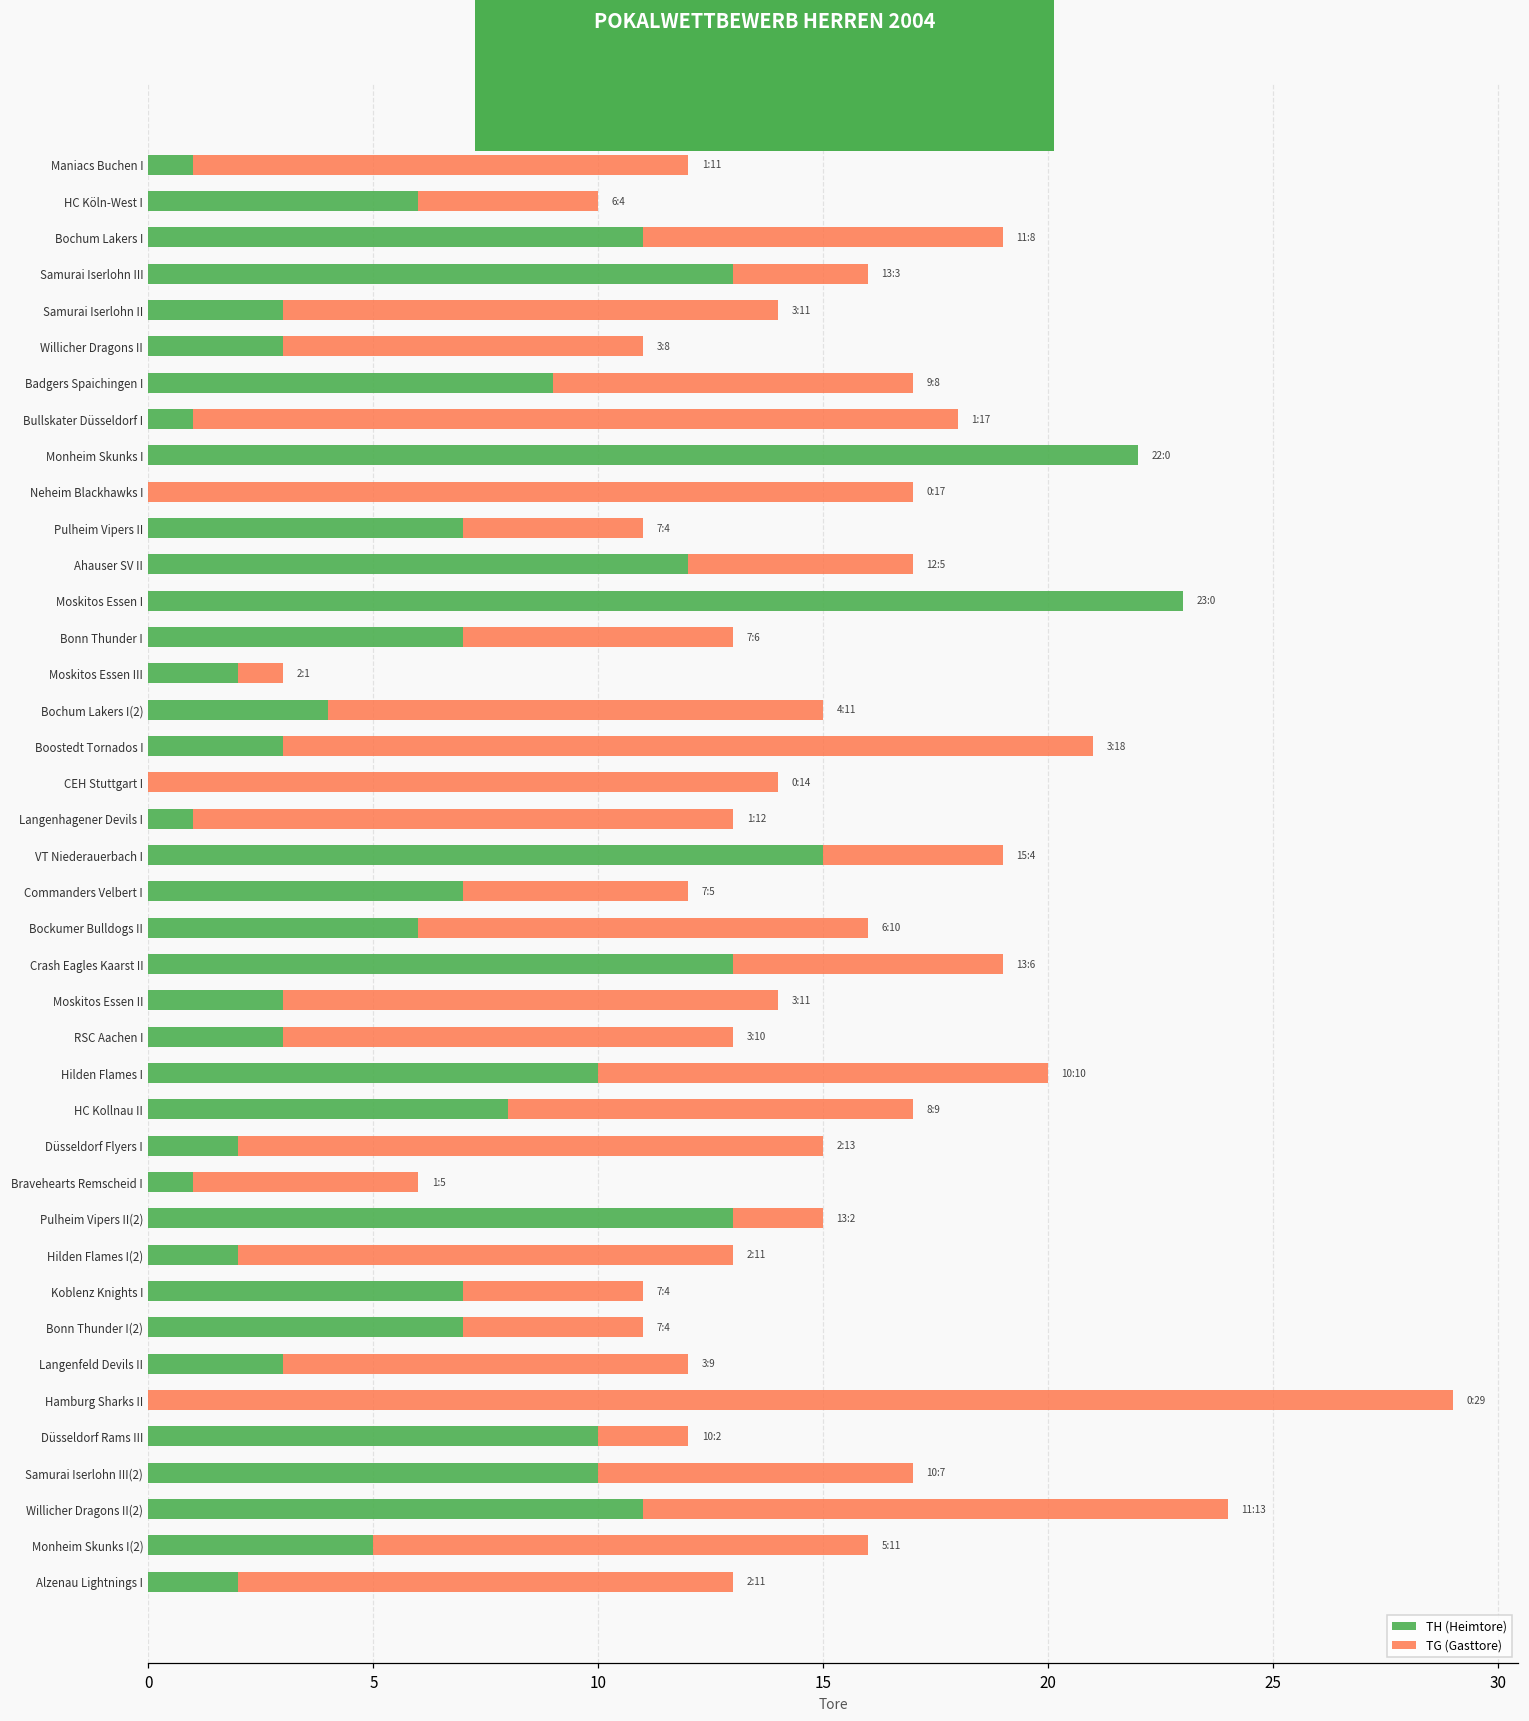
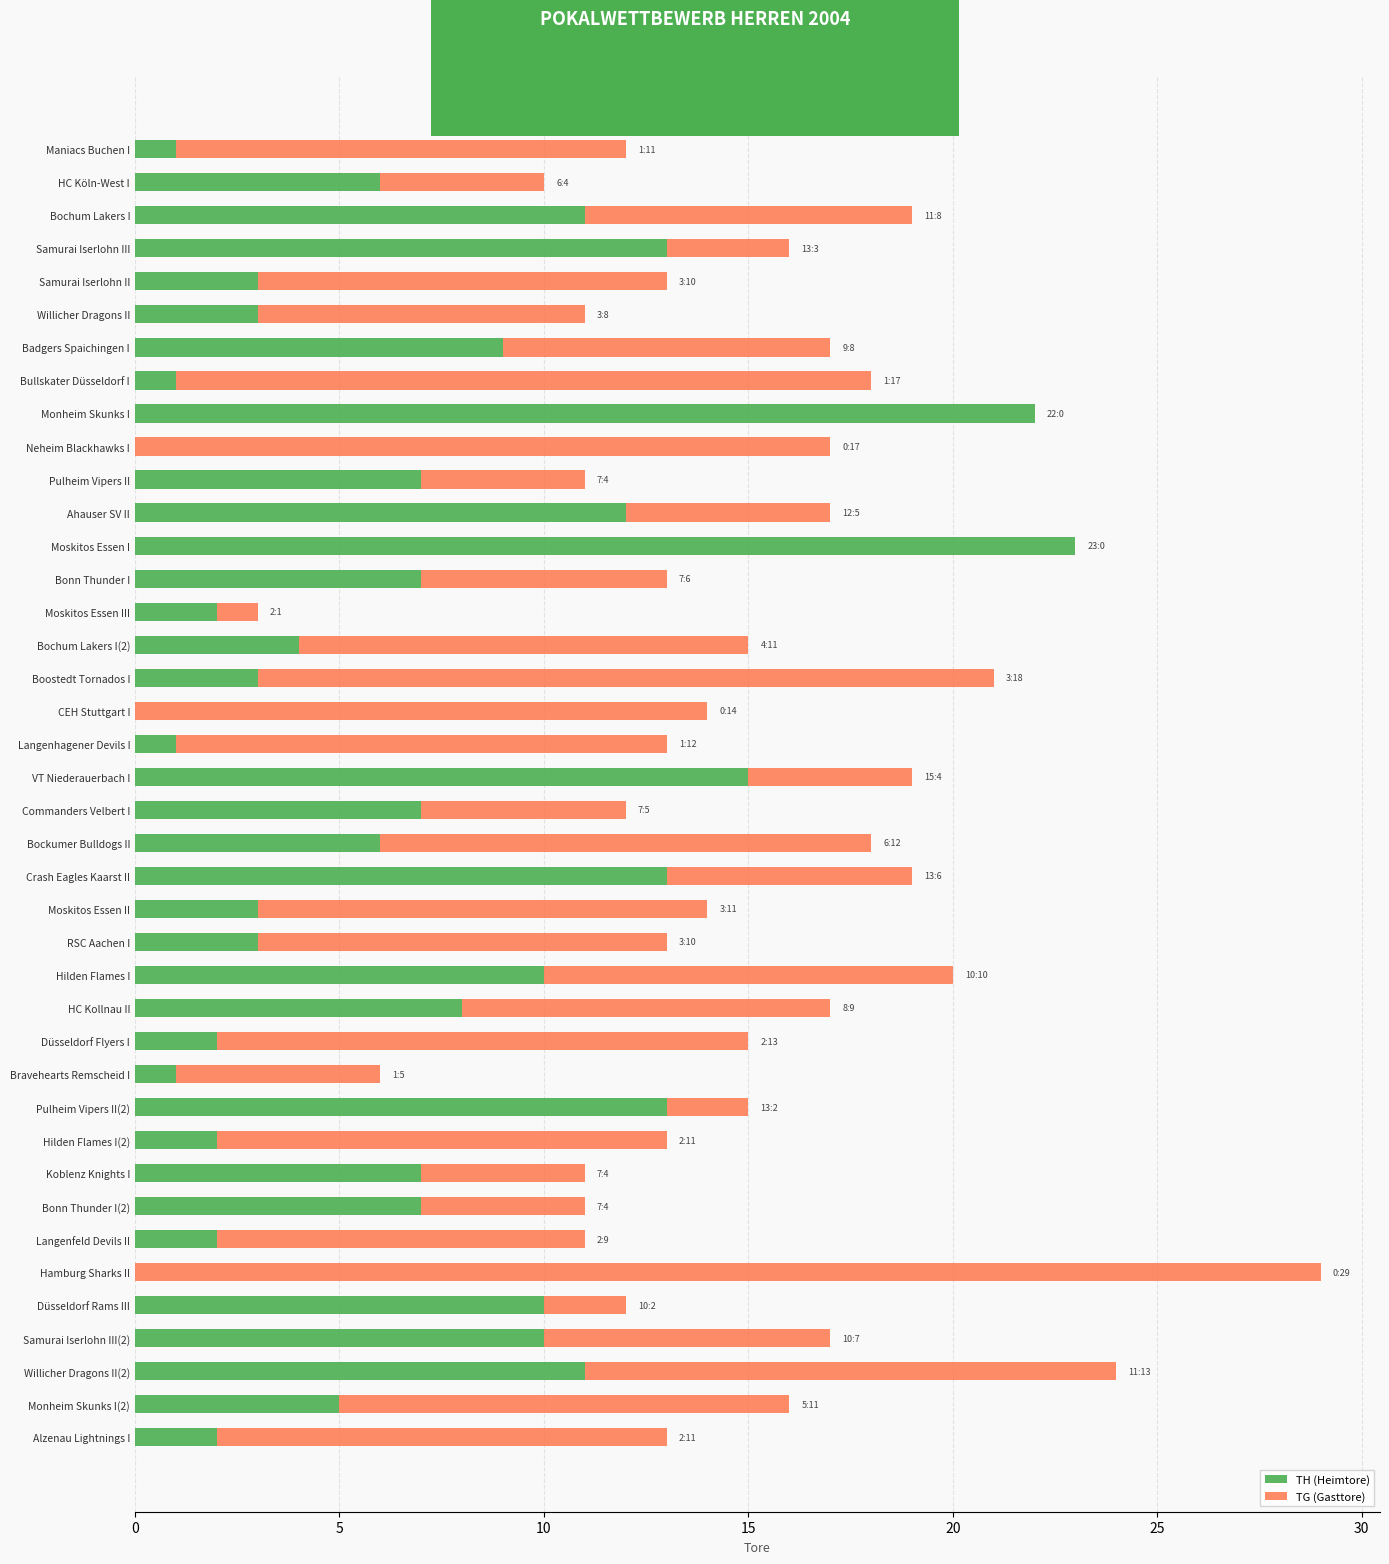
  {
    "TH (Heimtore)": {
      "Monheim Skunks I": "22:0",
      "Moskitos Essen I": "23:0",
-     "Langenfeld Devils II": "3:9"
+     "Langenfeld Devils II": "2:9"
    },
    "TG (Gasttore)": {
      "Maniacs Buchen I": "11",
      "HC Köln-West I": "4",
      "Bochum Lakers I": "8",
      "Samurai Iserlohn III": "3",
-     "Samurai Iserlohn II": "11",
+     "Samurai Iserlohn II": "10",
      "Willicher Dragons II": "8",
      "Badgers Spaichingen I": "8",
      "Bullskater Düsseldorf I": "17",
      "Monheim Skunks I": "0",
      "Neheim Blackhawks I": "17",
      "Pulheim Vipers II": "4",
      "Ahauser SV II": "5",
      "Moskitos Essen I": "0",
      "Bonn Thunder I": "6",
      "Moskitos Essen III": "1",
      "Bochum Lakers I(2)": "11",
      "Boostedt Tornados I": "18",
      "CEH Stuttgart I": "14",
      "Langenhagener Devils I": "12",
      "VT Niederauerbach I": "4",
      "Commanders Velbert I": "5",
-     "Bockumer Bulldogs II": "10",
+     "Bockumer Bulldogs II": "12",
      "Crash Eagles Kaarst II": "6",
      "Moskitos Essen II": "11",
      "RSC Aachen I": "10",
      "Hilden Flames I": "10:10",
      "HC Kollnau II": "9",
      "Düsseldorf Flyers I": "13",
      "Bravehearts Remscheid I": "5",
      "Pulheim Vipers II(2)": "2",
      "Hilden Flames I(2)": "11",
      "Koblenz Knights I": "4",
      "Bonn Thunder I(2)": "4",
      "Langenfeld Devils II": "9",
      "Hamburg Sharks II": "29",
      "Düsseldorf Rams III": "2",
      "Samurai Iserlohn III(2)": "7",
      "Willicher Dragons II(2)": "13",
      "Monheim Skunks I(2)": "11",
      "Alzenau Lightnings I": "11"
    }
  }
